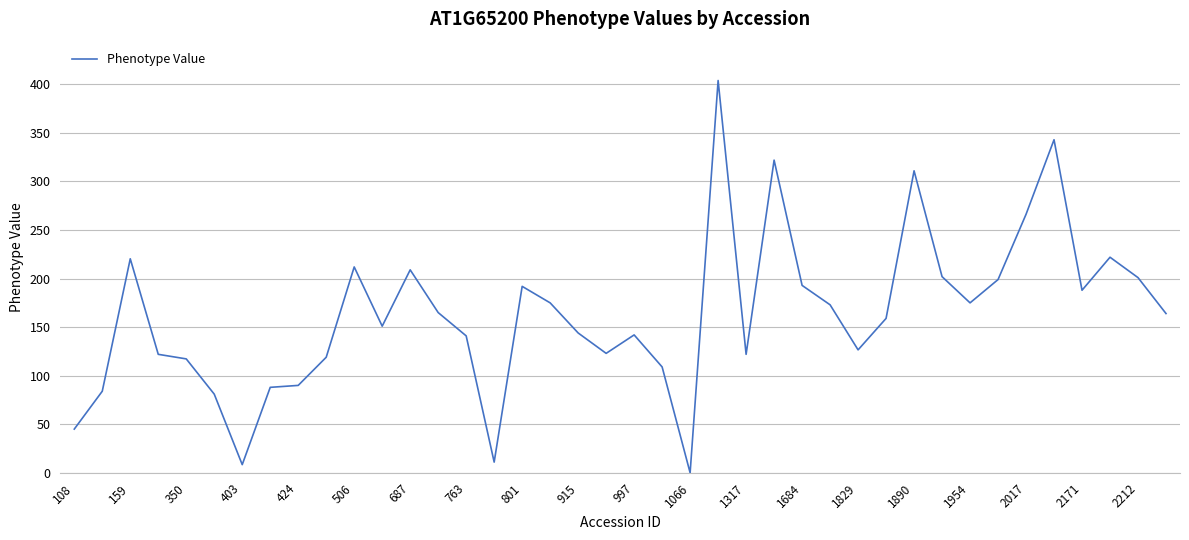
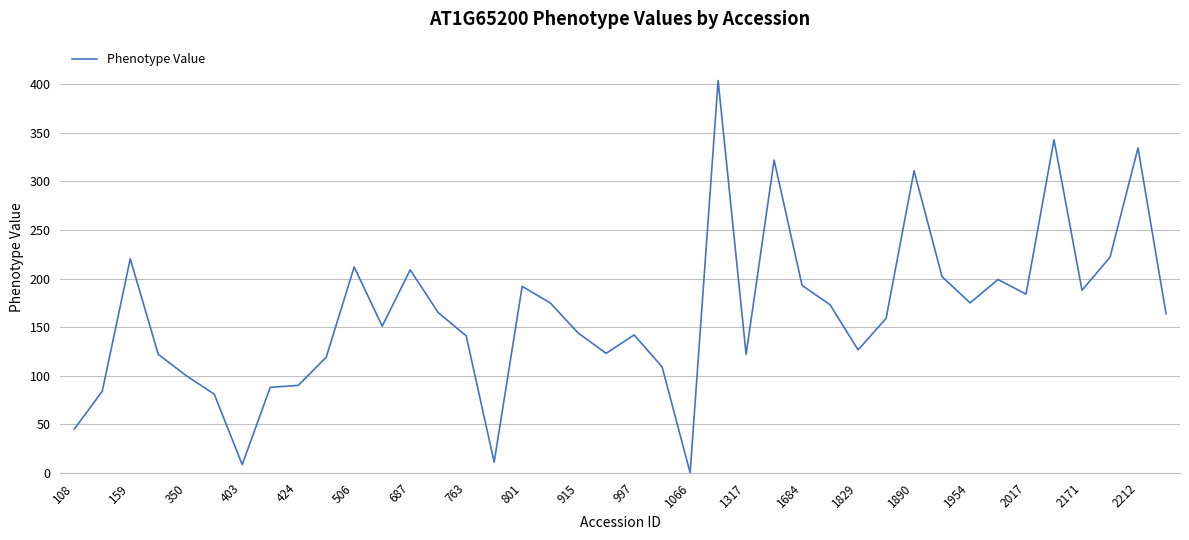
  {
    "108": 50,
    "159": 220,
-   "350": 120,
+   "350": 100,
    "403": 10,
    "424": 90,
    "506": 210,
    "687": 210,
    "763": 140,
    "801": 190,
    "915": 140,
    "997": 140,
    "1066": 0,
    "1317": 120,
    "1684": 190,
    "1829": 130,
    "1890": 310,
    "1954": 180,
-   "2017": 270,
+   "2017": 180,
    "2171": 190,
-   "2212": 200
+   "2212": 330
  }
